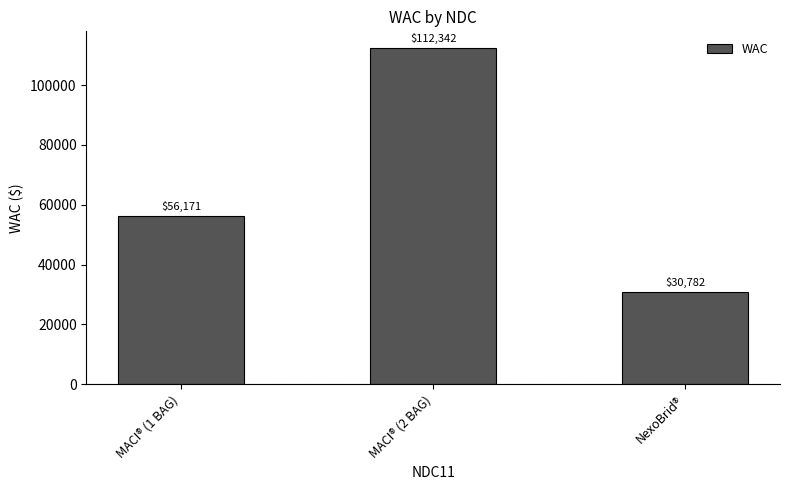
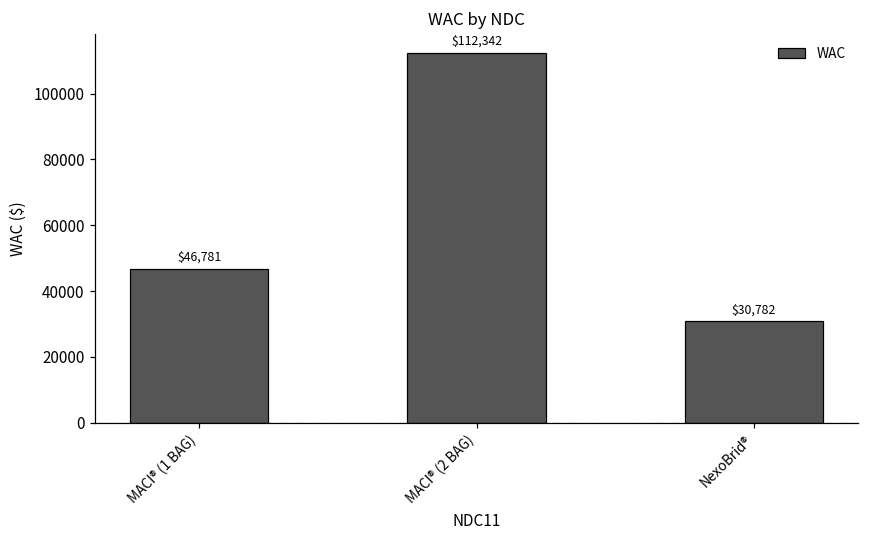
  {
-   "MACI® (1 BAG)": "$56,171",
+   "MACI® (1 BAG)": "$46,781",
    "MACI® (2 BAG)": "$112,342",
    "NexoBrid®": "$30,782"
  }
